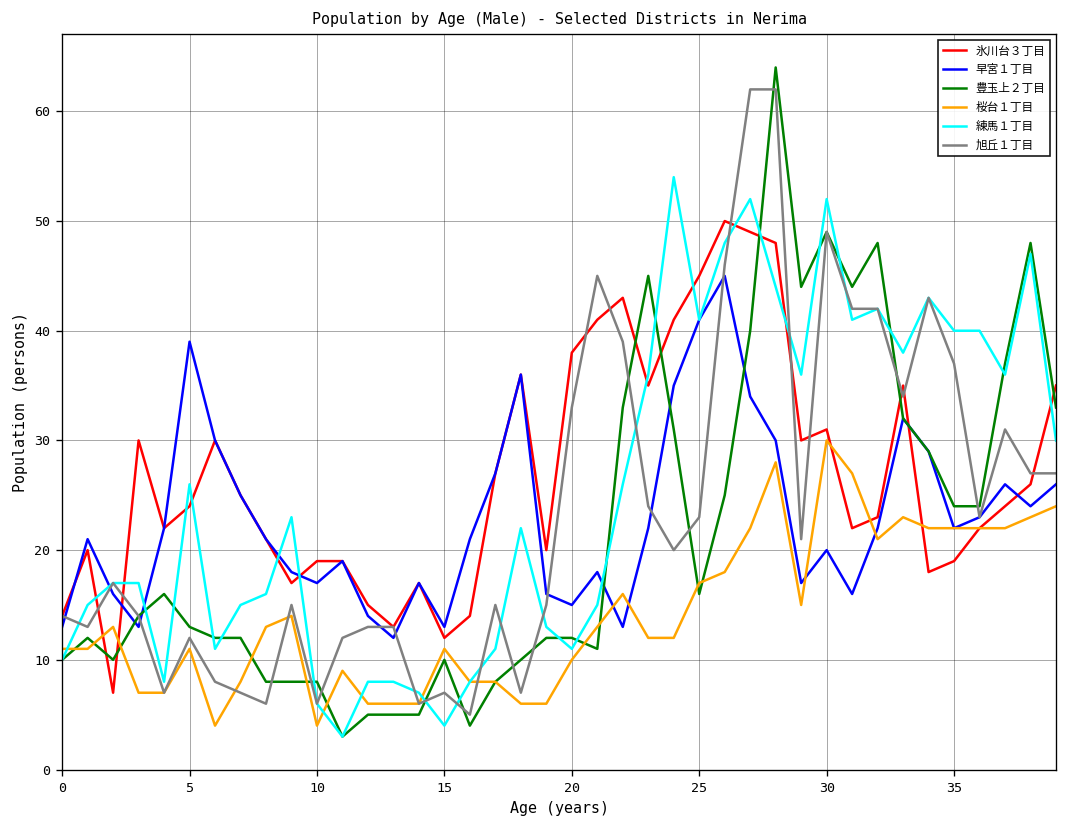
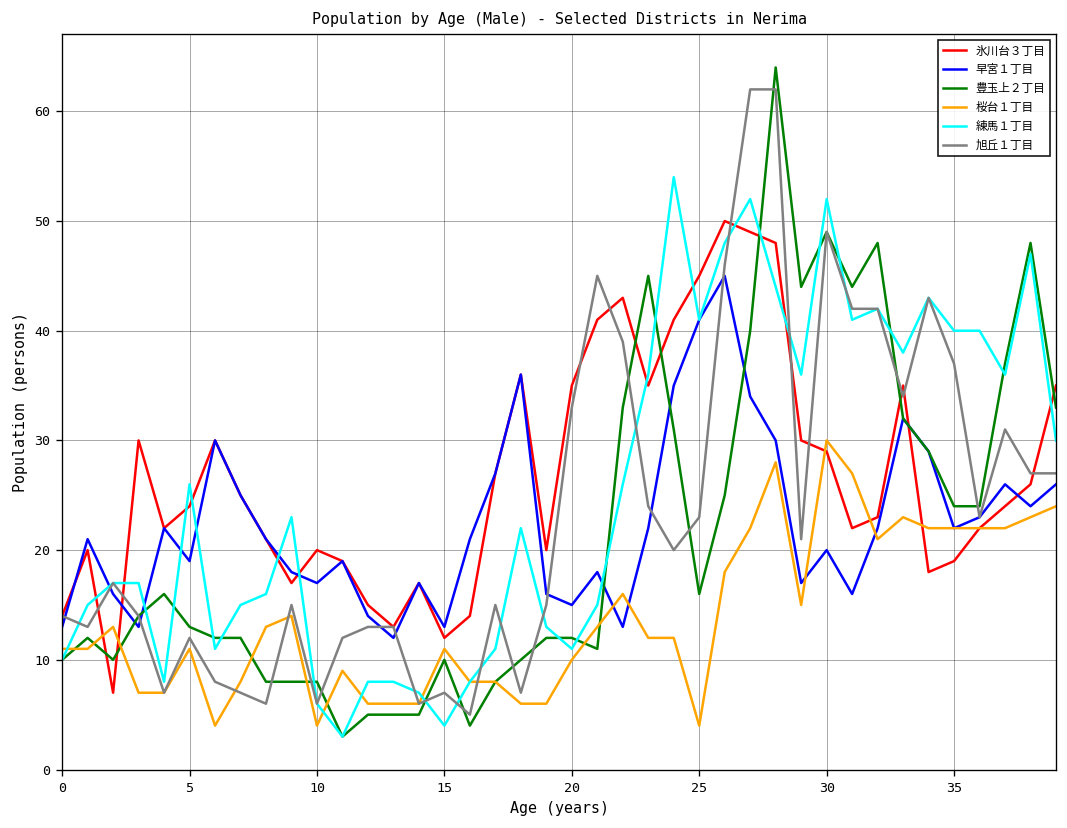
  {
    "氷川台３丁目": {
      "5": 24,
-     "10": 19,
+     "10": 20,
      "15": 12,
-     "20": 38,
+     "20": 35,
      "25": 45,
-     "30": 31,
+     "30": 29,
      "35": 19
    },
    "早宮１丁目": {
      "0": 13,
-     "5": 39,
+     "5": 19,
      "10": 17,
      "15": 13,
      "20": 15,
      "30": 20
    },
    "豊玉上２丁目": {
      "5": 13,
      "10": 8,
      "15": 10,
      "20": 12,
      "25": 16,
      "35": 24
    },
    "桜台１丁目": {
      "0": 11,
      "5": 11,
      "10": 4,
      "15": 11,
      "20": 10,
-     "25": 17,
+     "25": 4,
      "30": 30
    },
    "練馬１丁目": {
      "5": 26,
      "15": 4,
      "20": 11,
      "30": 52,
      "35": 40
    },
    "旭丘１丁目": {
      "5": 12,
      "15": 7,
      "20": 33,
      "25": 23,
      "35": 37
    }
  }
